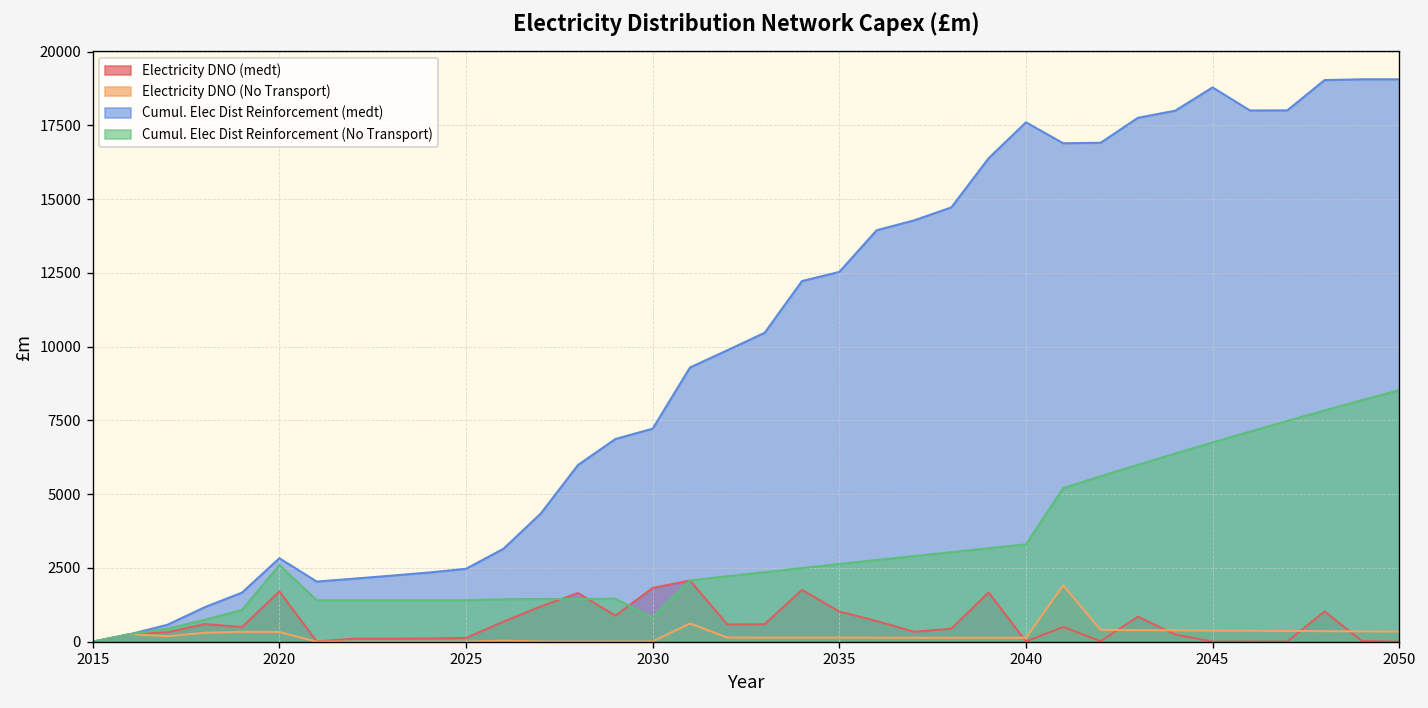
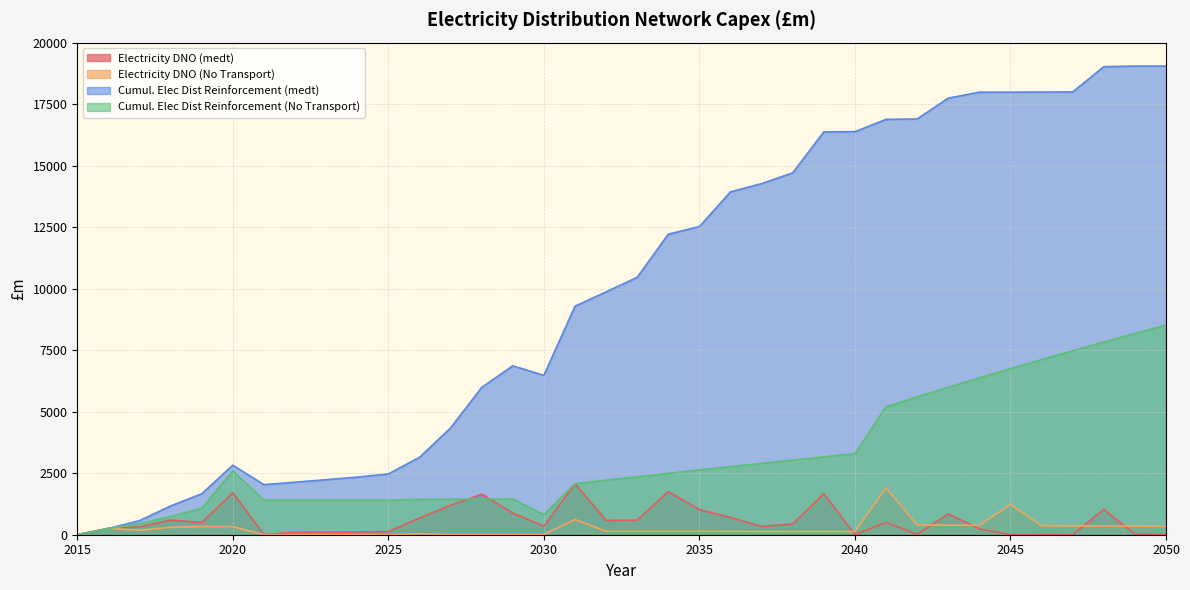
  {
    "Electricity DNO (medt)": {
      "2020": 1700,
      "2025": 100,
-     "2030": 1800,
+     "2030": 400,
      "2035": 1000,
      "2040": 0,
      "2045": 0,
      "2050": 0
    },
    "Electricity DNO (No Transport)": {
      "2020": 300,
      "2025": 0,
      "2030": 0,
      "2035": 100,
      "2040": 100,
-     "2045": 400,
+     "2045": 1200,
      "2050": 300
    },
    "Cumul. Elec Dist Reinforcement (medt)": {
      "2020": 2800,
      "2025": 2500,
-     "2030": 7200,
+     "2030": 6500,
      "2035": 12500,
-     "2040": 17600,
-     "2045": 18800,
+     "2040": 16400,
+     "2045": 18000,
      "2050": 19100
    },
    "Cumul. Elec Dist Reinforcement (No Transport)": {
      "2020": 2600,
      "2025": 1400,
      "2030": 800,
      "2035": 2600,
      "2040": 3300,
      "2045": 6800,
      "2050": 8500
    }
  }
